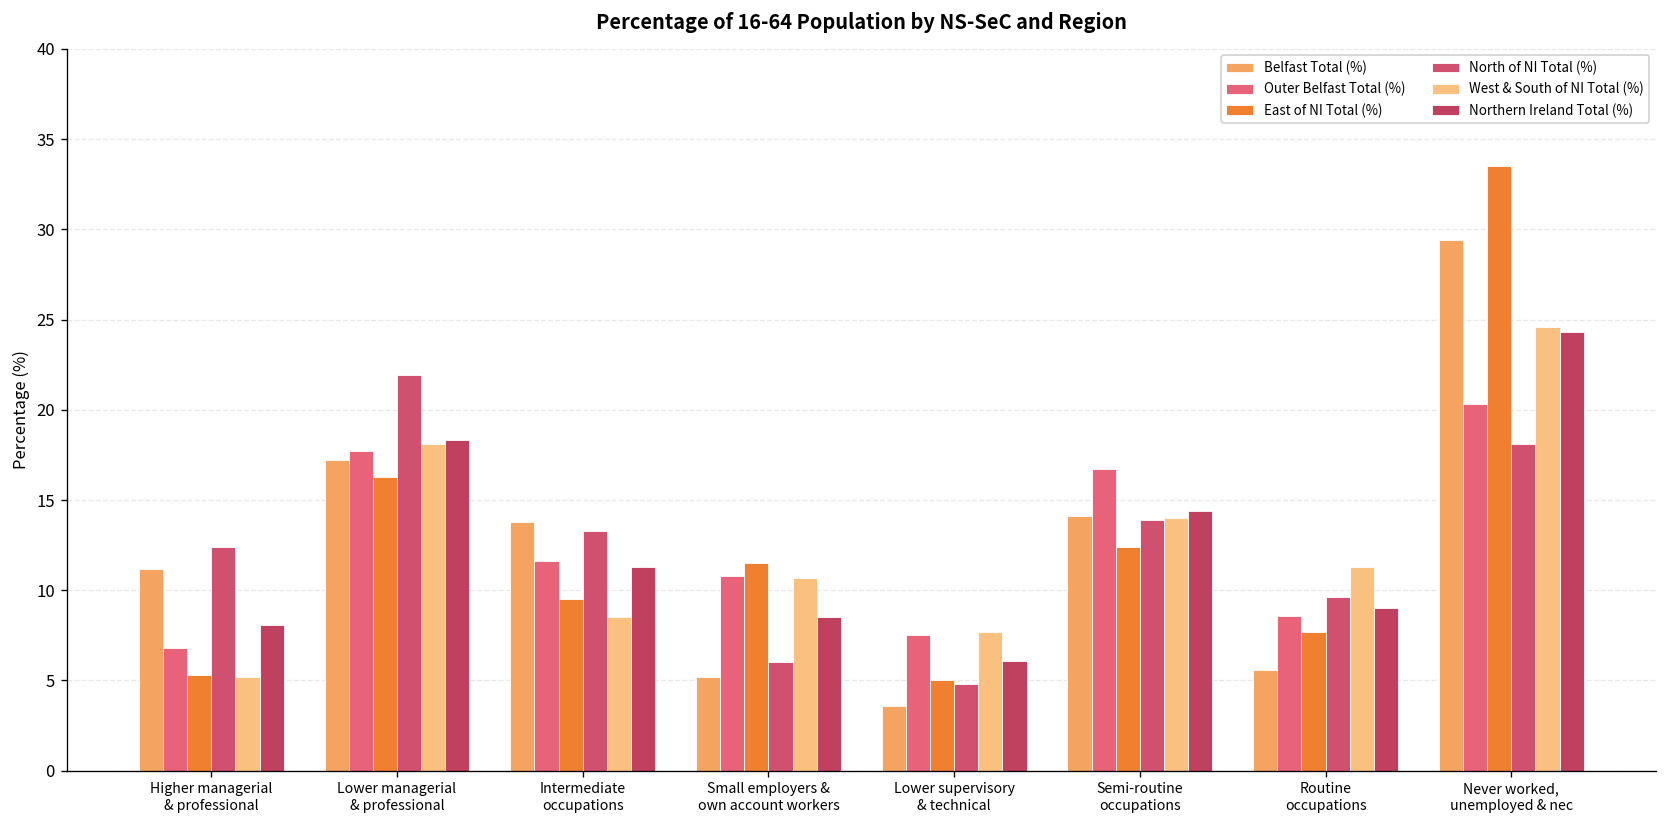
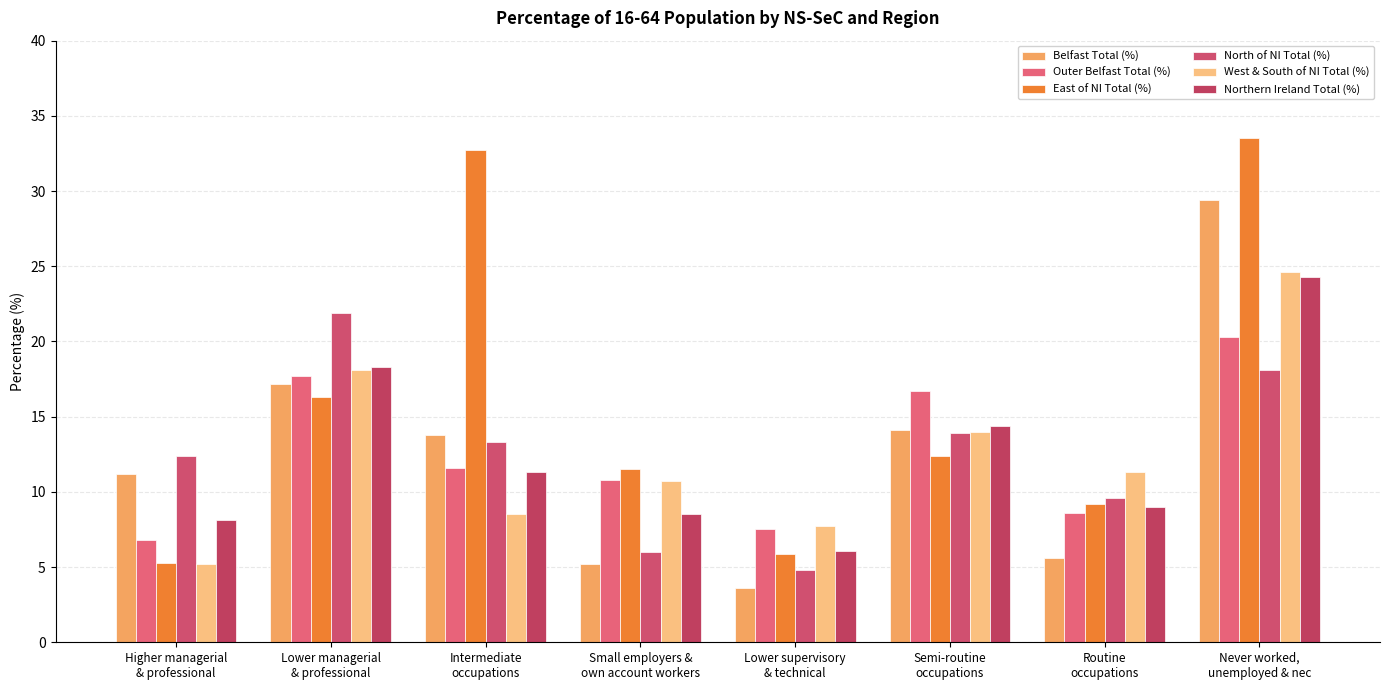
  {
    "East of NI Total (%)": {
      "Higher managerial & professional": 5.3,
      "Lower managerial & professional": 16.3,
-     "Intermediate occupations": 9.5,
+     "Intermediate occupations": 32.7,
      "Small employers & own account workers": 11.5,
-     "Lower supervisory & technical": 5.0,
+     "Lower supervisory & technical": 5.9,
      "Semi-routine occupations": 12.4,
-     "Routine occupations": 7.7,
+     "Routine occupations": 9.2,
      "Never worked, unemployed & nec": 33.5
    }
  }
